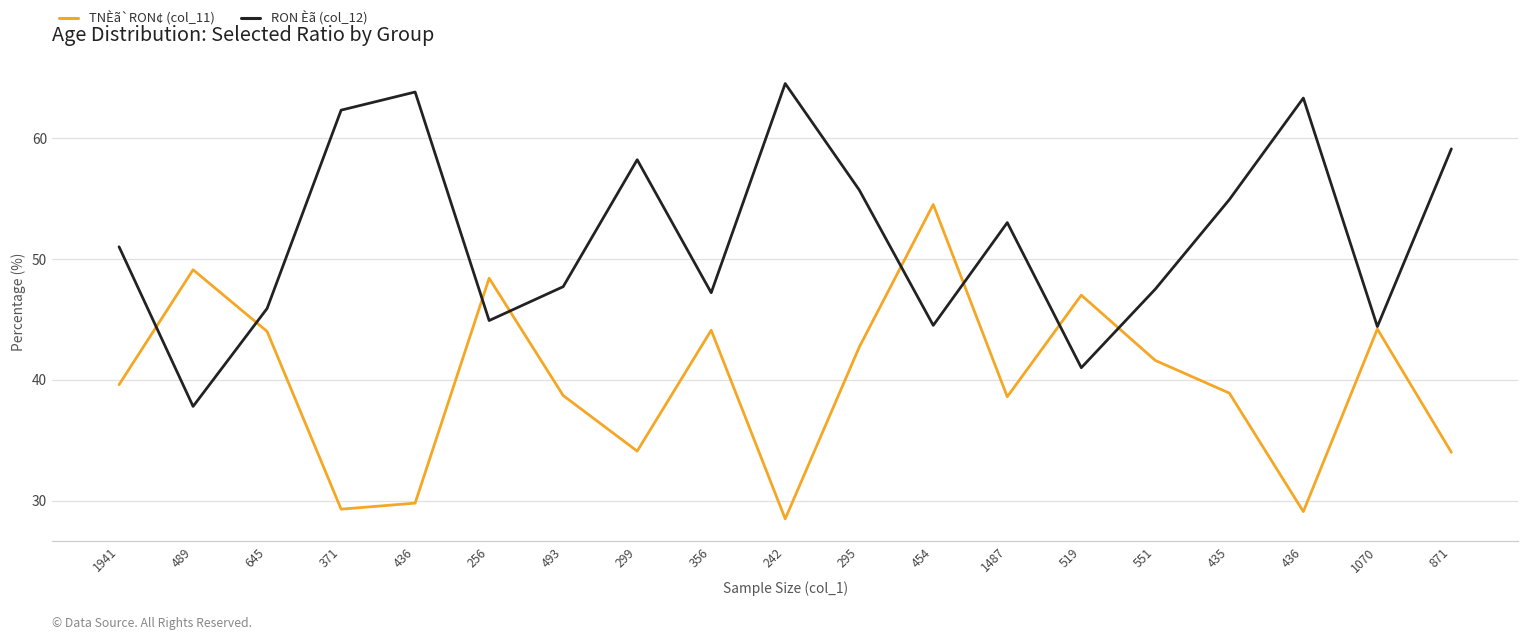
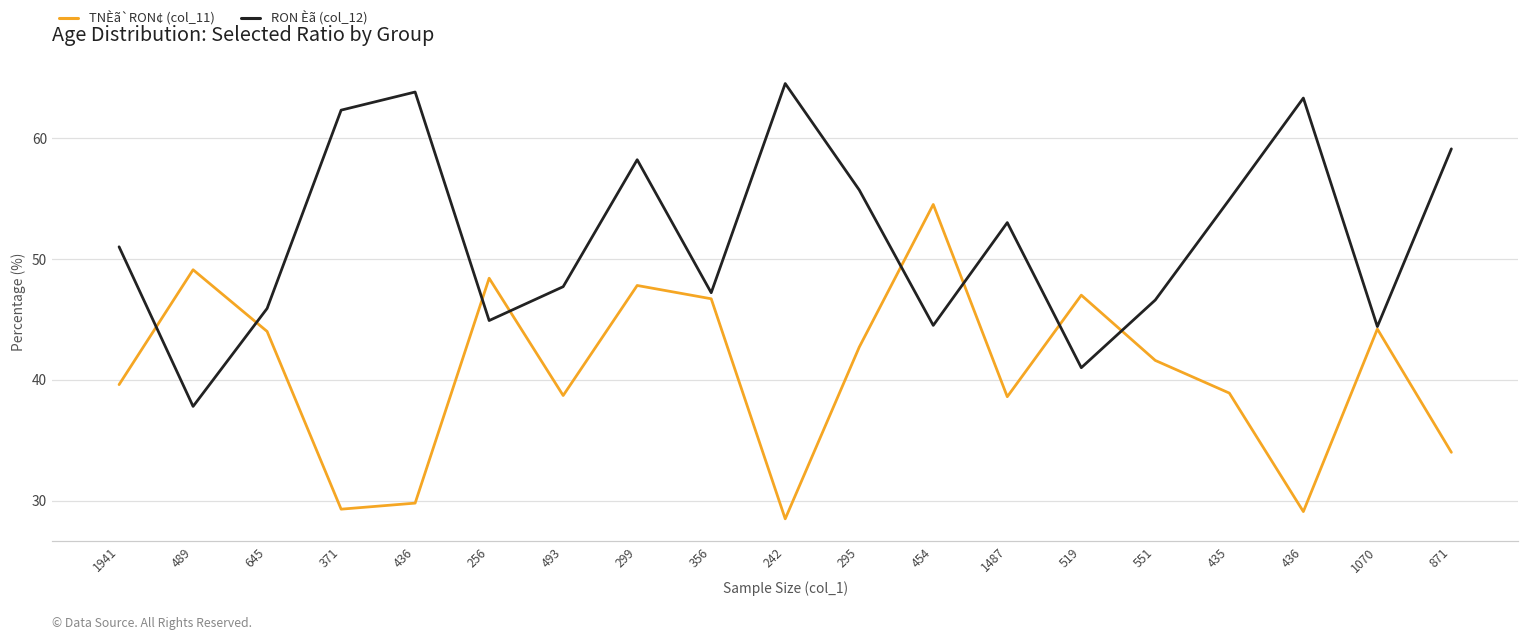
  {
    "TNÈã`RON¢ (col_11)": {
      "1941": 39.6,
      "489": 49.1,
      "645": 44.0,
      "371": 29.3,
      "256": 48.4,
      "493": 38.7,
-     "299": 34.1,
-     "356": 44.1,
+     "299": 47.8,
+     "356": 46.7,
      "242": 28.5,
      "295": 42.7,
      "454": 54.5,
      "1487": 38.6,
      "519": 47.0,
      "551": 41.6,
      "435": 38.9,
      "871": 34.0
    },
    "RON Èã (col_12)": {
      "1941": 51.0,
      "489": 37.8,
      "645": 45.9,
      "371": 62.3,
      "256": 44.9,
      "493": 47.7,
      "299": 58.2,
      "356": 47.2,
      "242": 64.5,
      "295": 55.7,
      "454": 44.5,
      "1487": 53.0,
      "519": 41.0,
-     "551": 47.5,
+     "551": 46.6,
      "435": 54.9,
      "871": 59.1
    }
  }
